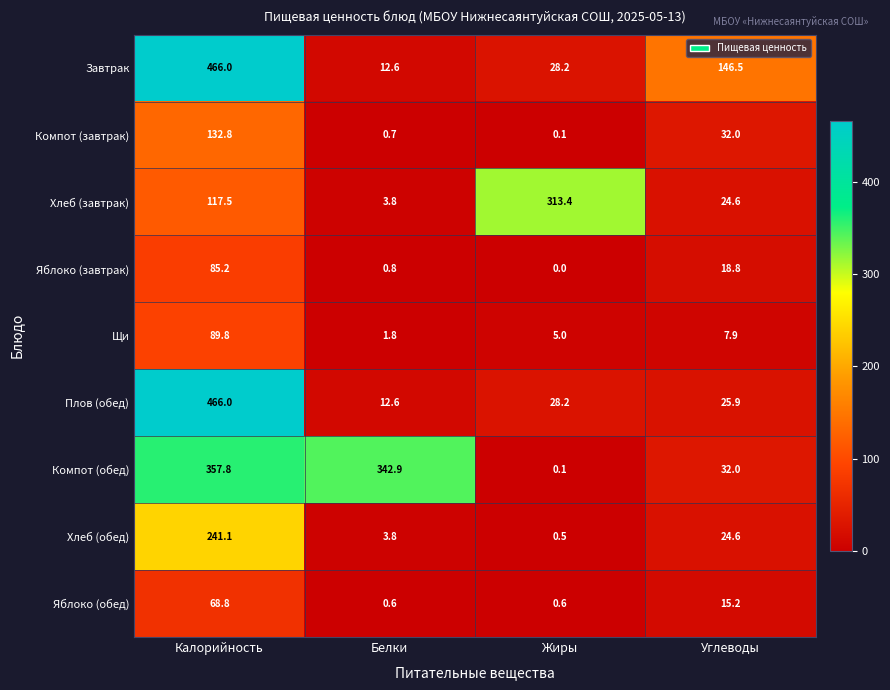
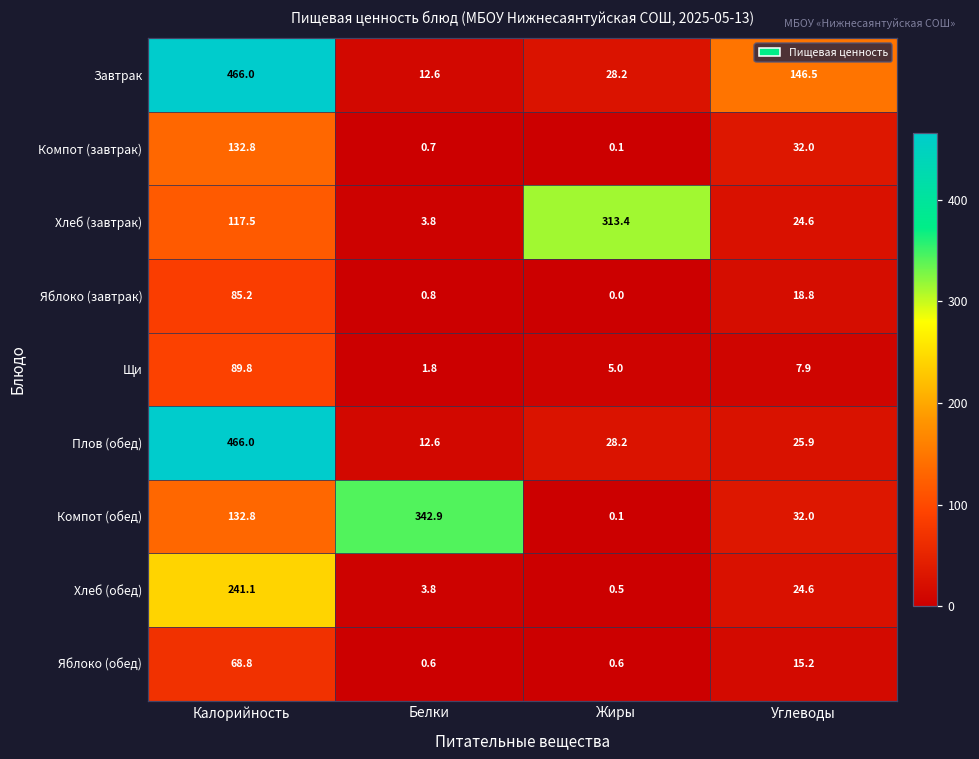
  {
    "Завтрак": {
      "Калорийность": 466.0,
      "Белки": 12.6,
      "Жиры": 28.2,
      "Углеводы": 146.5
    },
    "Компот (завтрак)": {
      "Калорийность": 132.8,
      "Белки": 0.7,
      "Жиры": 0.1,
      "Углеводы": 32.0
    },
    "Хлеб (завтрак)": {
      "Калорийность": 117.5,
      "Белки": 3.8,
      "Жиры": 313.4,
      "Углеводы": 24.6
    },
    "Яблоко (завтрак)": {
      "Калорийность": 85.2,
      "Белки": 0.8,
      "Жиры": 0.0,
      "Углеводы": 18.8
    },
    "Щи": {
      "Калорийность": 89.8,
      "Белки": 1.8,
      "Жиры": 5.0,
      "Углеводы": 7.9
    },
    "Плов (обед)": {
      "Калорийность": 466.0,
      "Белки": 12.6,
      "Жиры": 28.2,
      "Углеводы": 25.9
    },
    "Компот (обед)": {
-     "Калорийность": 357.8,
+     "Калорийность": 132.8,
      "Белки": 342.9,
      "Жиры": 0.1,
      "Углеводы": 32.0
    },
    "Хлеб (обед)": {
      "Калорийность": 241.1,
      "Белки": 3.8,
      "Жиры": 0.5,
      "Углеводы": 24.6
    },
    "Яблоко (обед)": {
      "Калорийность": 68.8,
      "Белки": 0.6,
      "Жиры": 0.6,
      "Углеводы": 15.2
    }
  }
